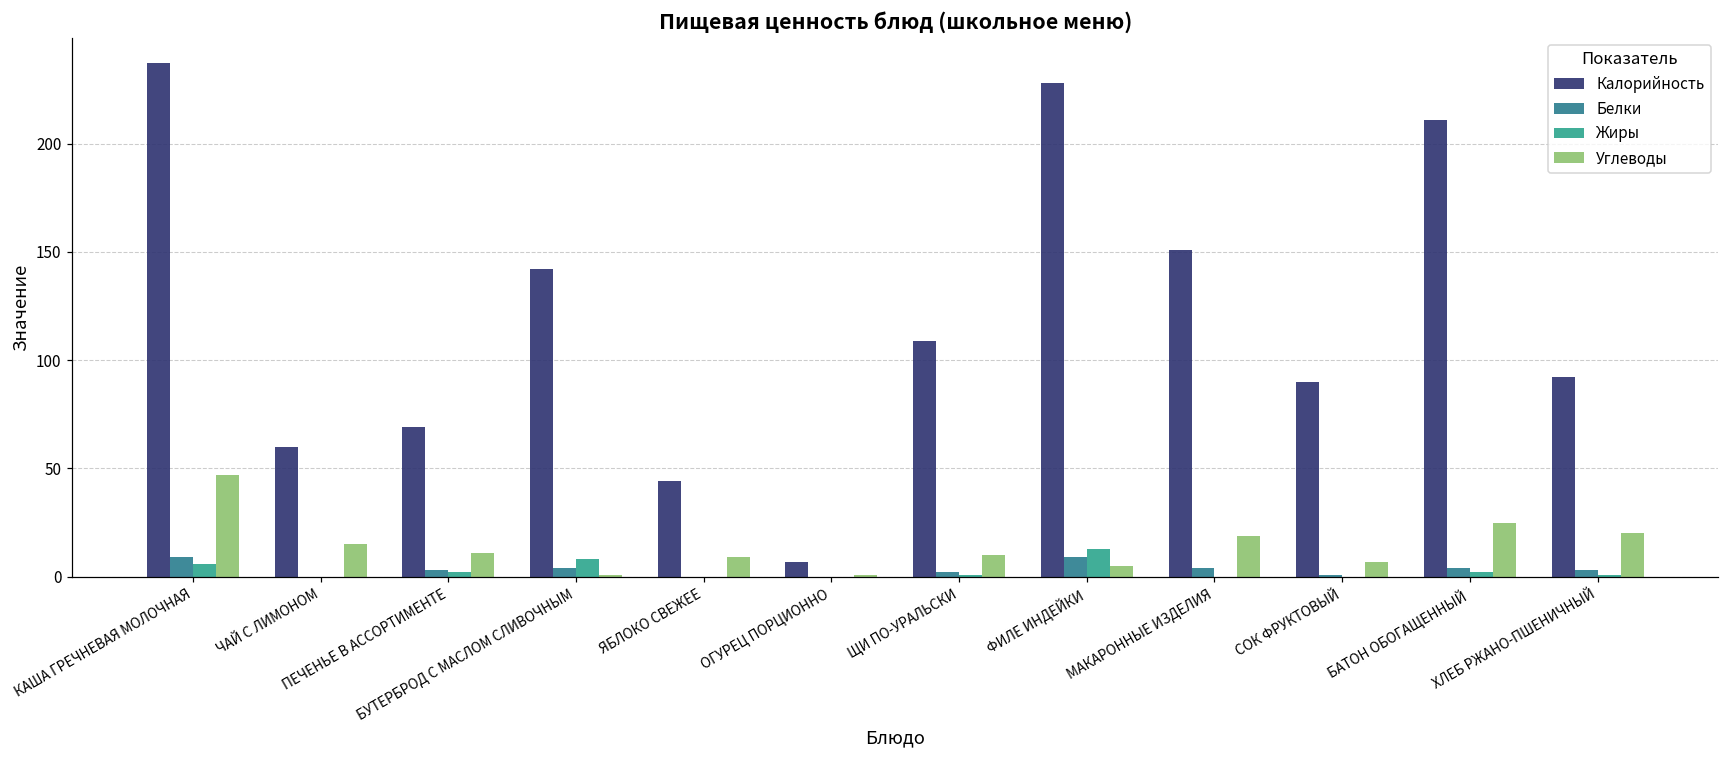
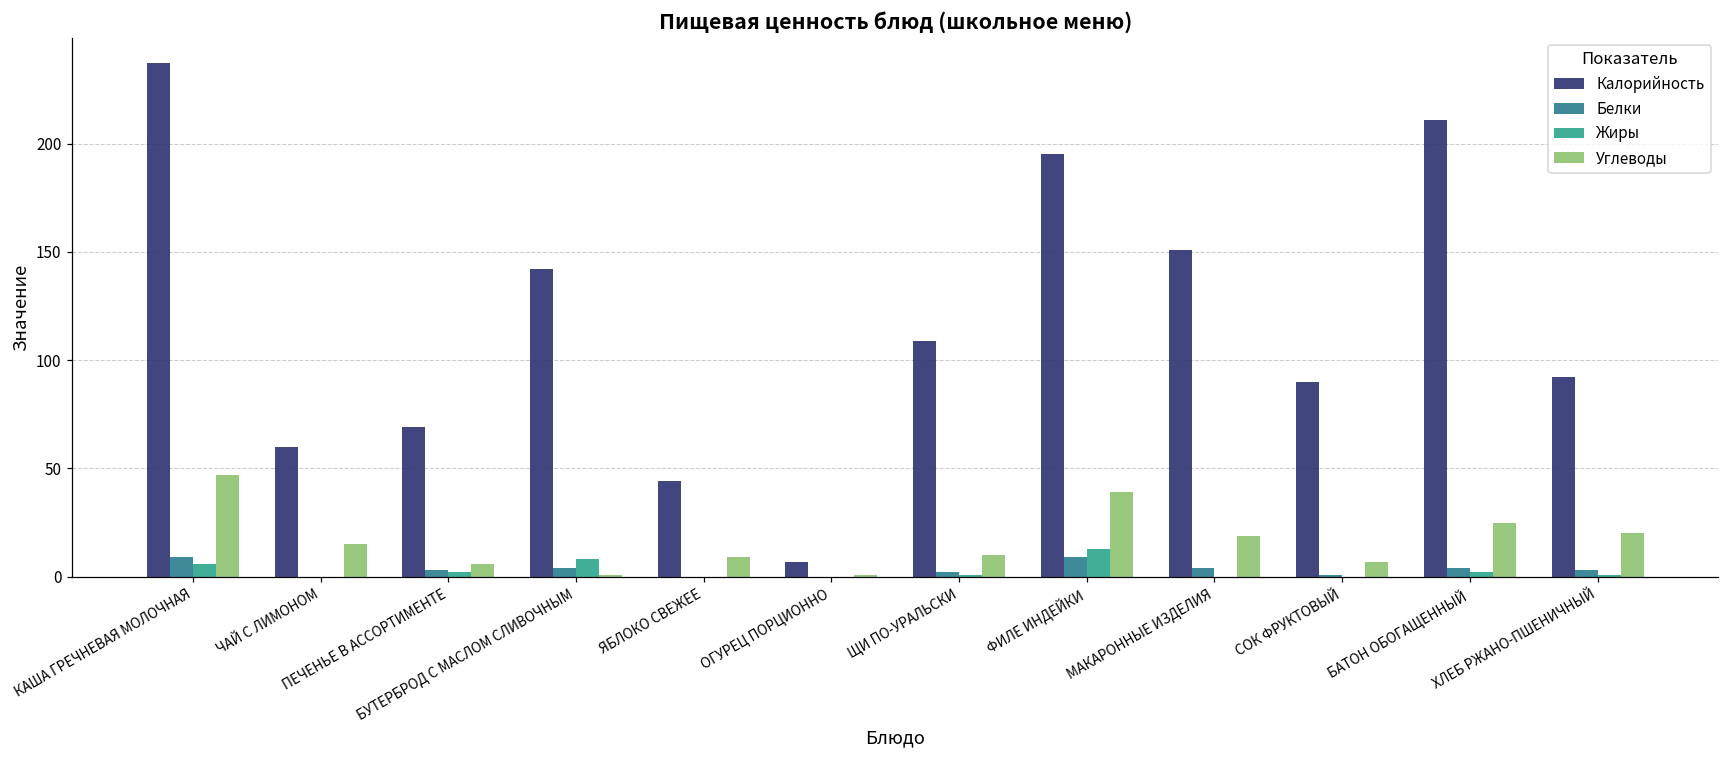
  {
    "Калорийность": {
      "КАША ГРЕЧНЕВАЯ МОЛОЧНАЯ": 237,
      "ЧАЙ С ЛИМОНОМ": 60,
      "ПЕЧЕНЬЕ В АССОРТИМЕНТЕ": 69,
      "БУТЕРБРОД С МАСЛОМ СЛИВОЧНЫМ": 142,
      "ЯБЛОКО СВЕЖЕЕ": 44,
      "ОГУРЕЦ ПОРЦИОННО": 7,
      "ЩИ ПО-УРАЛЬСКИ": 109,
-     "ФИЛЕ ИНДЕЙКИ": 228,
+     "ФИЛЕ ИНДЕЙКИ": 195,
      "МАКАРОННЫЕ ИЗДЕЛИЯ": 151,
      "СОК ФРУКТОВЫЙ": 90,
      "БАТОН ОБОГАЩЕННЫЙ": 211,
      "ХЛЕБ РЖАНО-ПШЕНИЧНЫЙ": 92
    },
    "Углеводы": {
      "КАША ГРЕЧНЕВАЯ МОЛОЧНАЯ": 47,
      "ЧАЙ С ЛИМОНОМ": 15,
-     "ПЕЧЕНЬЕ В АССОРТИМЕНТЕ": 11,
+     "ПЕЧЕНЬЕ В АССОРТИМЕНТЕ": 6,
      "ЯБЛОКО СВЕЖЕЕ": 9,
      "ЩИ ПО-УРАЛЬСКИ": 10,
-     "ФИЛЕ ИНДЕЙКИ": 5,
+     "ФИЛЕ ИНДЕЙКИ": 39,
      "МАКАРОННЫЕ ИЗДЕЛИЯ": 19,
      "СОК ФРУКТОВЫЙ": 7,
      "БАТОН ОБОГАЩЕННЫЙ": 25,
      "ХЛЕБ РЖАНО-ПШЕНИЧНЫЙ": 20
    }
  }
